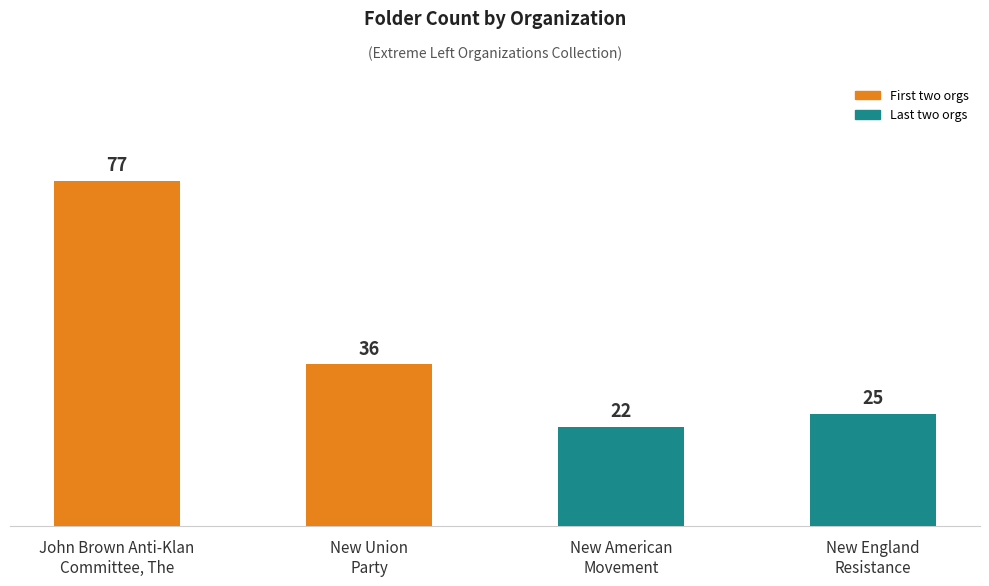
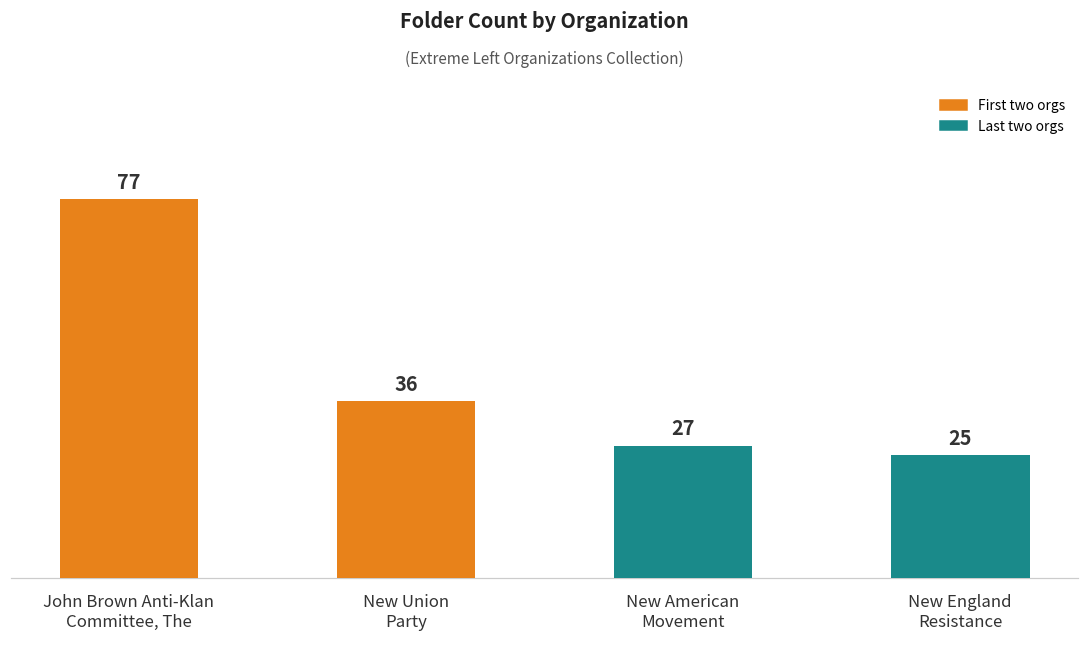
  {
    "John Brown Anti-Klan Committee, The": 77,
    "New Union Party": 36,
-   "New American Movement": 22,
+   "New American Movement": 27,
    "New England Resistance": 25
  }
